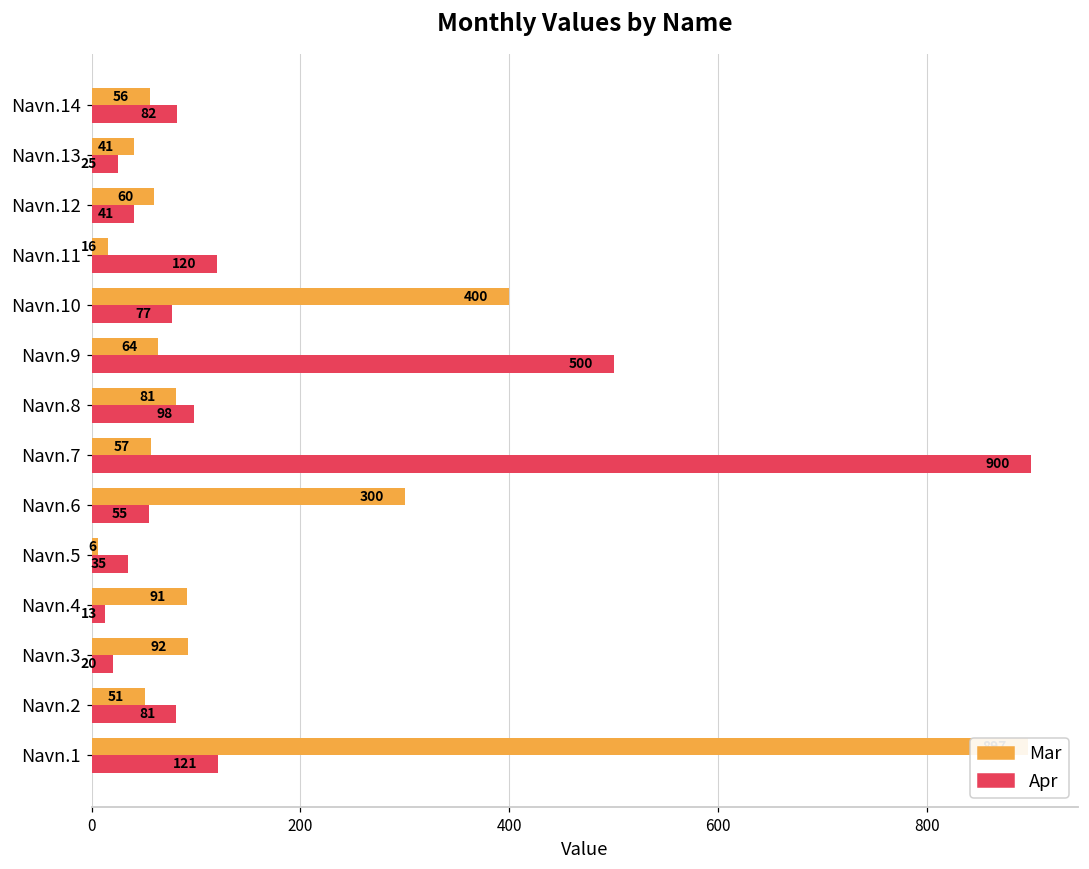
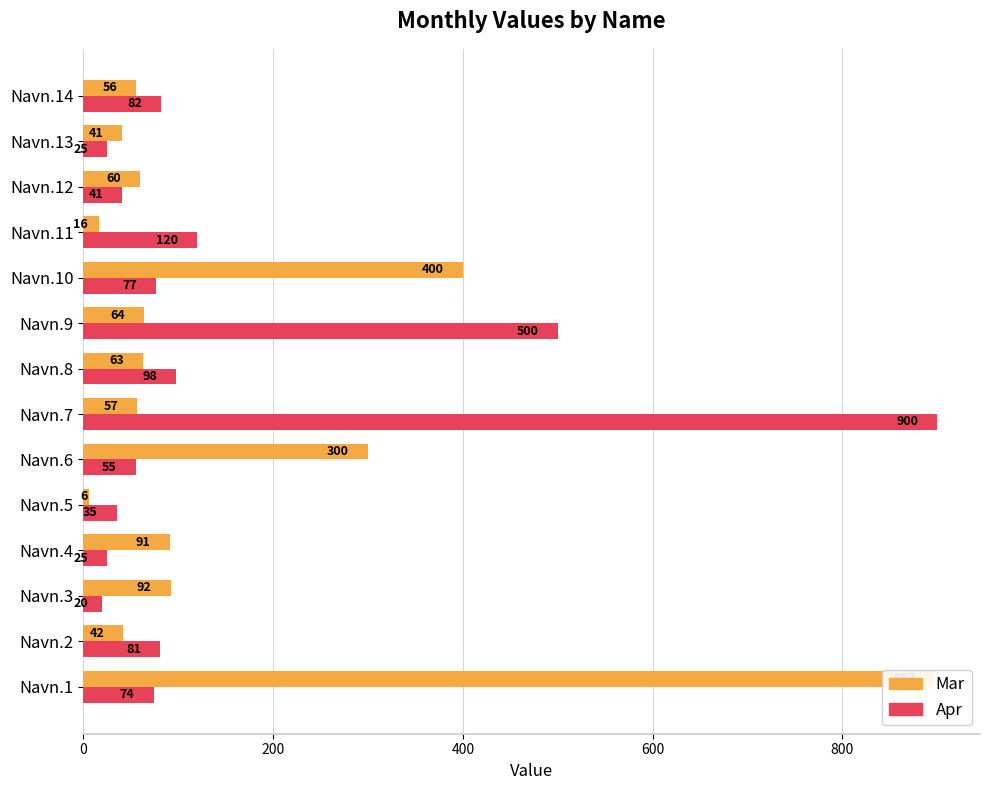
  {
    "Mar": {
      "Navn.14": 56,
      "Navn.13": 41,
      "Navn.12": 60,
      "Navn.11": 16,
      "Navn.10": 400,
      "Navn.9": 64,
-     "Navn.8": 81,
+     "Navn.8": 63,
      "Navn.7": 57,
      "Navn.6": 300,
      "Navn.5": 6,
      "Navn.4": 91,
      "Navn.3": 92,
-     "Navn.2": 51
+     "Navn.2": 42
    },
    "Apr": {
      "Navn.14": 82,
      "Navn.13": 25,
      "Navn.12": 41,
      "Navn.11": 120,
      "Navn.10": 77,
      "Navn.9": 500,
      "Navn.8": 98,
      "Navn.7": 900,
      "Navn.6": 55,
      "Navn.5": 35,
-     "Navn.4": 13,
+     "Navn.4": 25,
      "Navn.3": 20,
      "Navn.2": 81,
-     "Navn.1": 121
+     "Navn.1": 74
    }
  }
